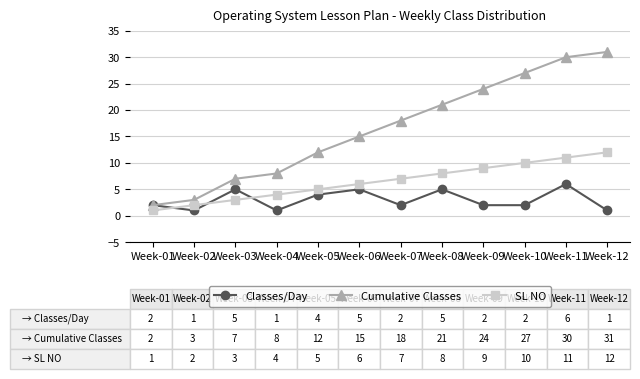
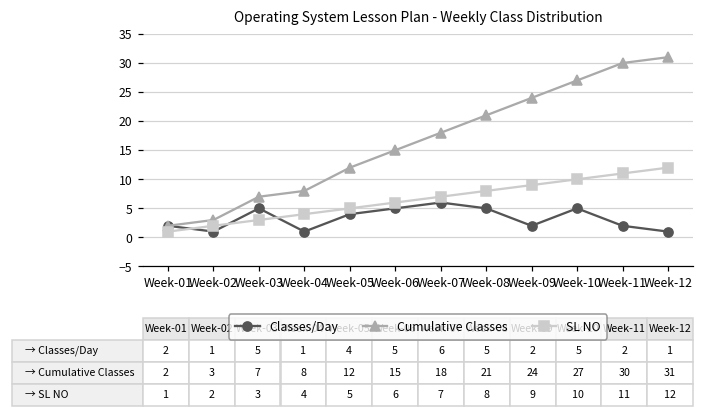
  {
    "Classes/Day": {
-     "Week-07": 2,
-     "Week-10": 2,
-     "Week-11": 6
+     "Week-07": 6,
+     "Week-10": 5,
+     "Week-11": 2
    }
  }
